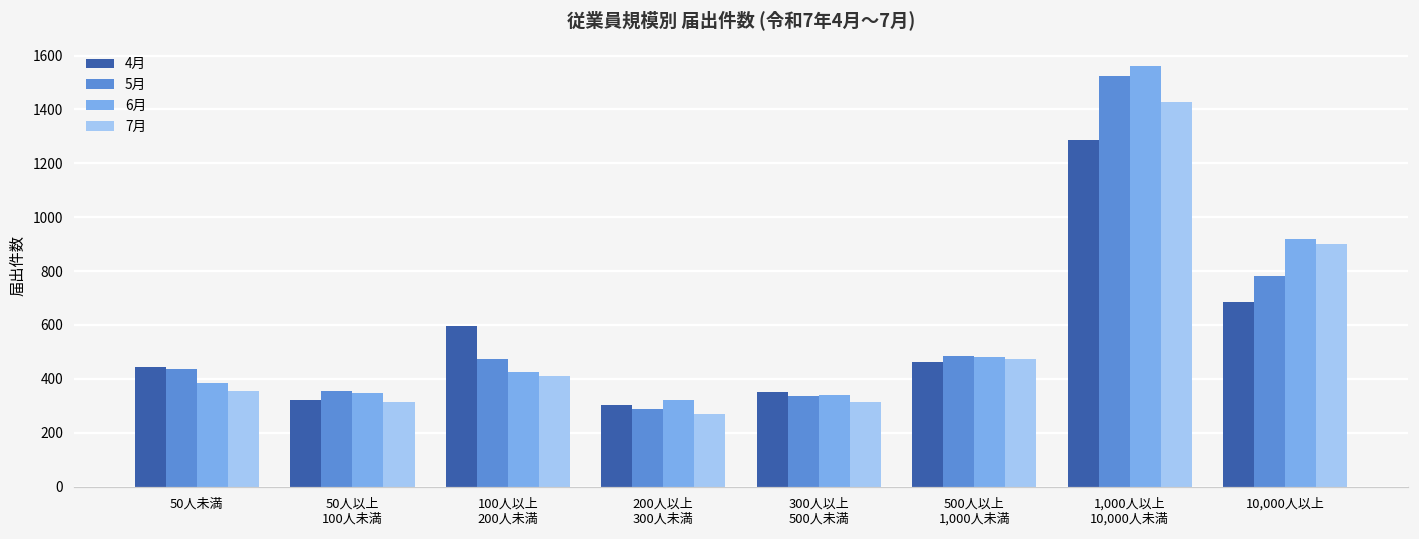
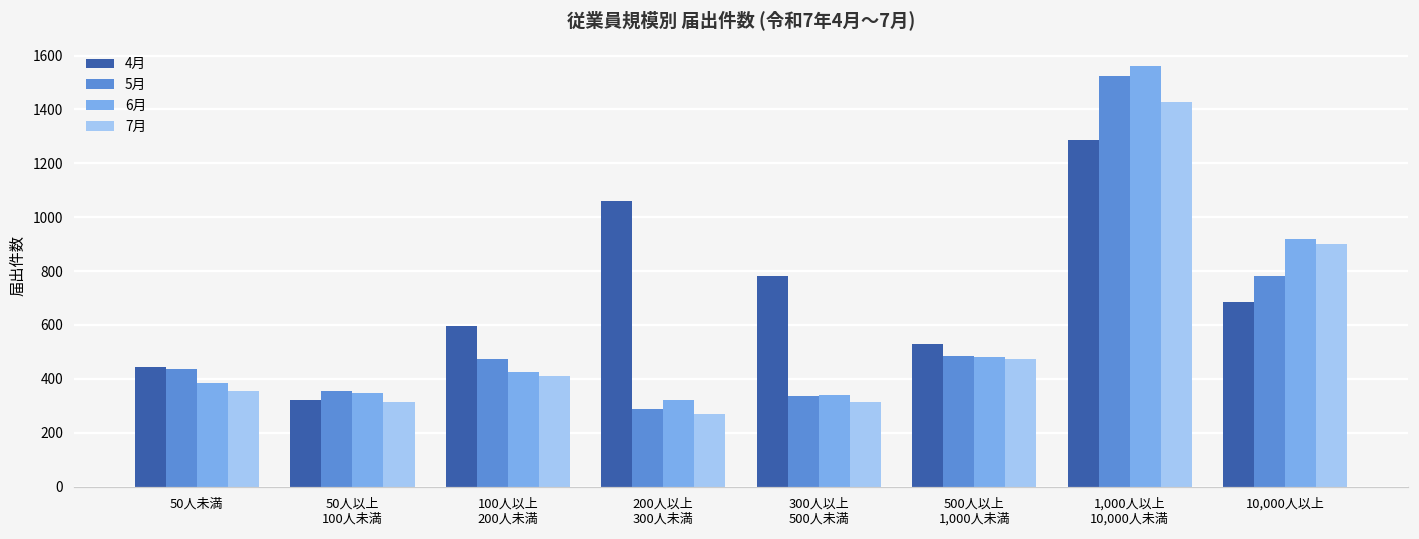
  {
    "4月": {
      "50人未満": 440,
      "50人以上 100人未満": 320,
      "100人以上 200人未満": 600,
-     "200人以上 300人未満": 300,
-     "300人以上 500人未満": 350,
-     "500人以上 1,000人未満": 460,
+     "200人以上 300人未満": 1060,
+     "300人以上 500人未満": 780,
+     "500人以上 1,000人未満": 530,
      "1,000人以上 10,000人未満": 1290,
      "10,000人以上": 690
    }
  }
